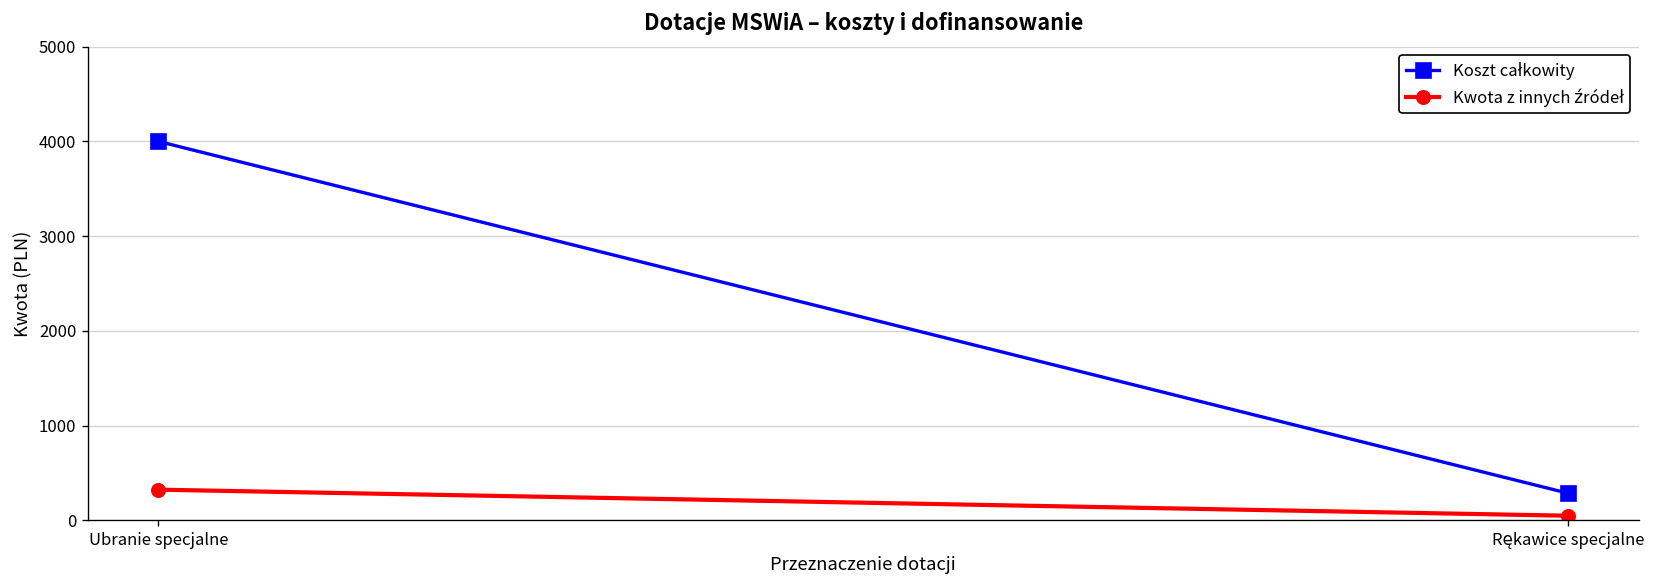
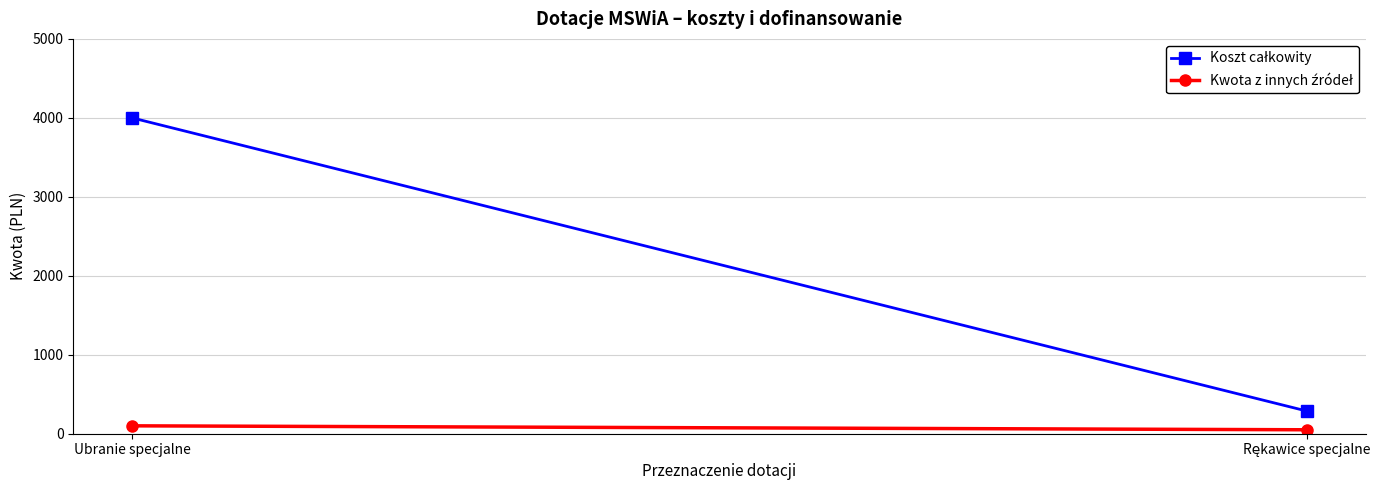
  {
    "Koszt całkowity": {
      "Ubranie specjalne": 4000,
      "Rękawice specjalne": 300
    },
    "Kwota z innych źródeł": {
-     "Ubranie specjalne": 300,
+     "Ubranie specjalne": 100,
      "Rękawice specjalne": 100
    }
  }
